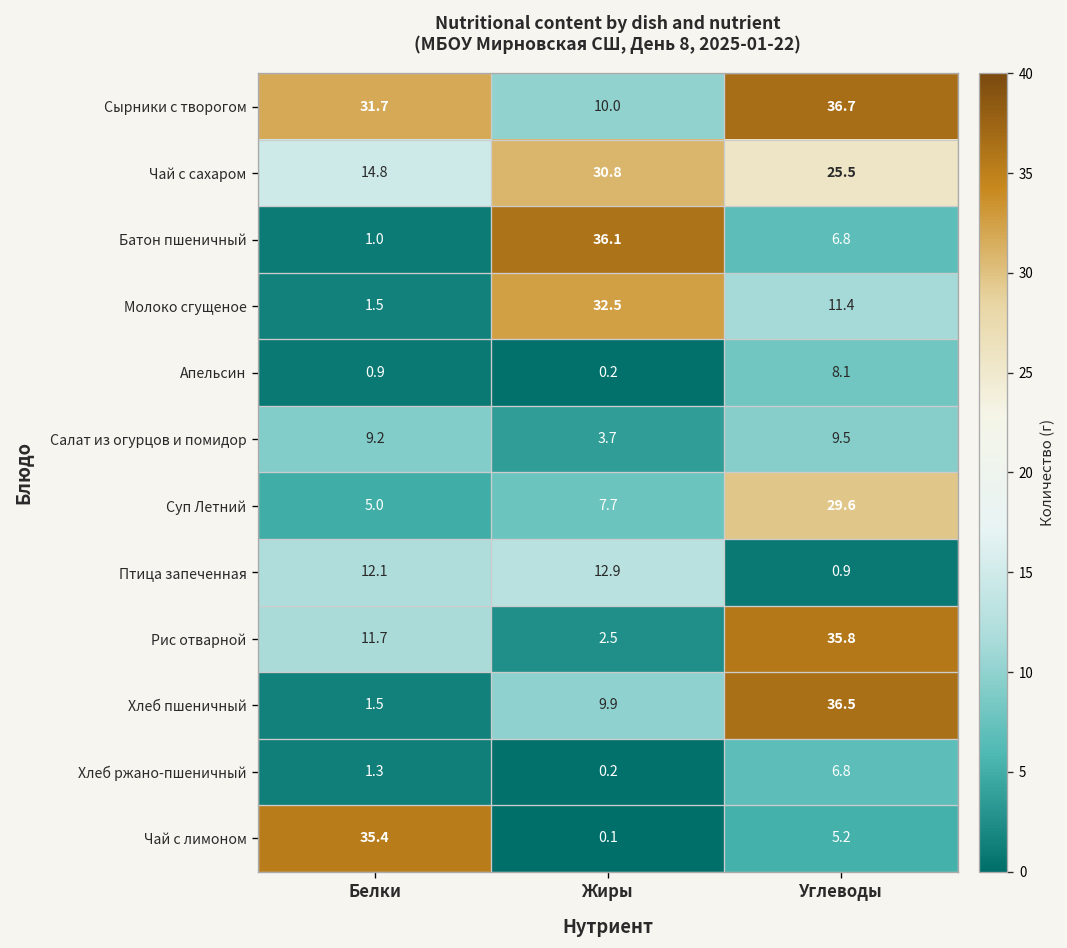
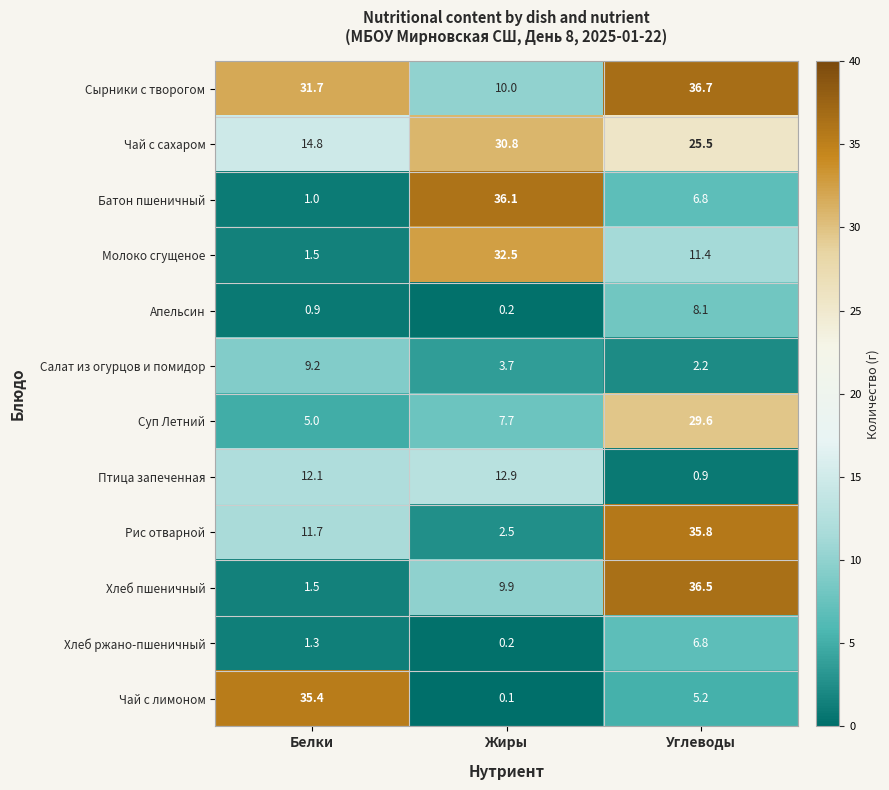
  {
    "Сырники с творогом": {
      "Белки": 31.7,
      "Жиры": 10.0,
      "Углеводы": 36.7
    },
    "Чай с сахаром": {
      "Белки": 14.8,
      "Жиры": 30.8,
      "Углеводы": 25.5
    },
    "Батон пшеничный": {
      "Белки": 1.0,
      "Жиры": 36.1,
      "Углеводы": 6.8
    },
    "Молоко сгущеное": {
      "Белки": 1.5,
      "Жиры": 32.5,
      "Углеводы": 11.4
    },
    "Апельсин": {
      "Белки": 0.9,
      "Жиры": 0.2,
      "Углеводы": 8.1
    },
    "Салат из огурцов и помидор": {
      "Белки": 9.2,
      "Жиры": 3.7,
-     "Углеводы": 9.5
+     "Углеводы": 2.2
    },
    "Суп Летний": {
      "Белки": 5.0,
      "Жиры": 7.7,
      "Углеводы": 29.6
    },
    "Птица запеченная": {
      "Белки": 12.1,
      "Жиры": 12.9,
      "Углеводы": 0.9
    },
    "Рис отварной": {
      "Белки": 11.7,
      "Жиры": 2.5,
      "Углеводы": 35.8
    },
    "Хлеб пшеничный": {
      "Белки": 1.5,
      "Жиры": 9.9,
      "Углеводы": 36.5
    },
    "Хлеб ржано-пшеничный": {
      "Белки": 1.3,
      "Жиры": 0.2,
      "Углеводы": 6.8
    },
    "Чай с лимоном": {
      "Белки": 35.4,
      "Жиры": 0.1,
      "Углеводы": 5.2
    }
  }
